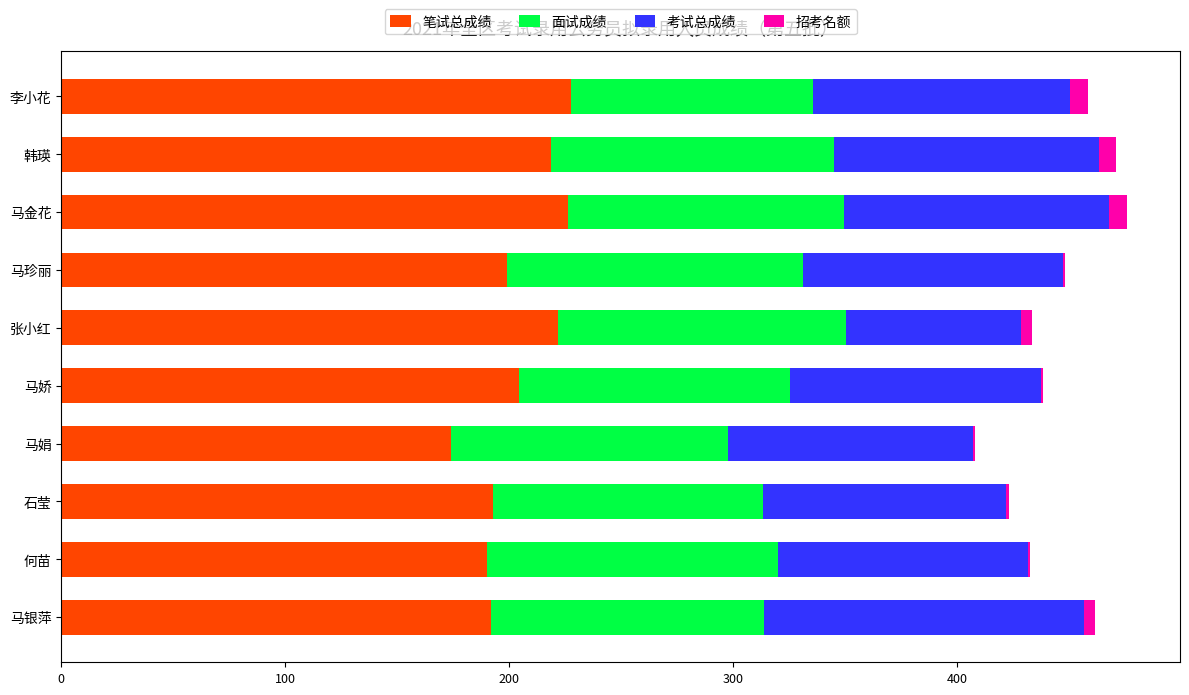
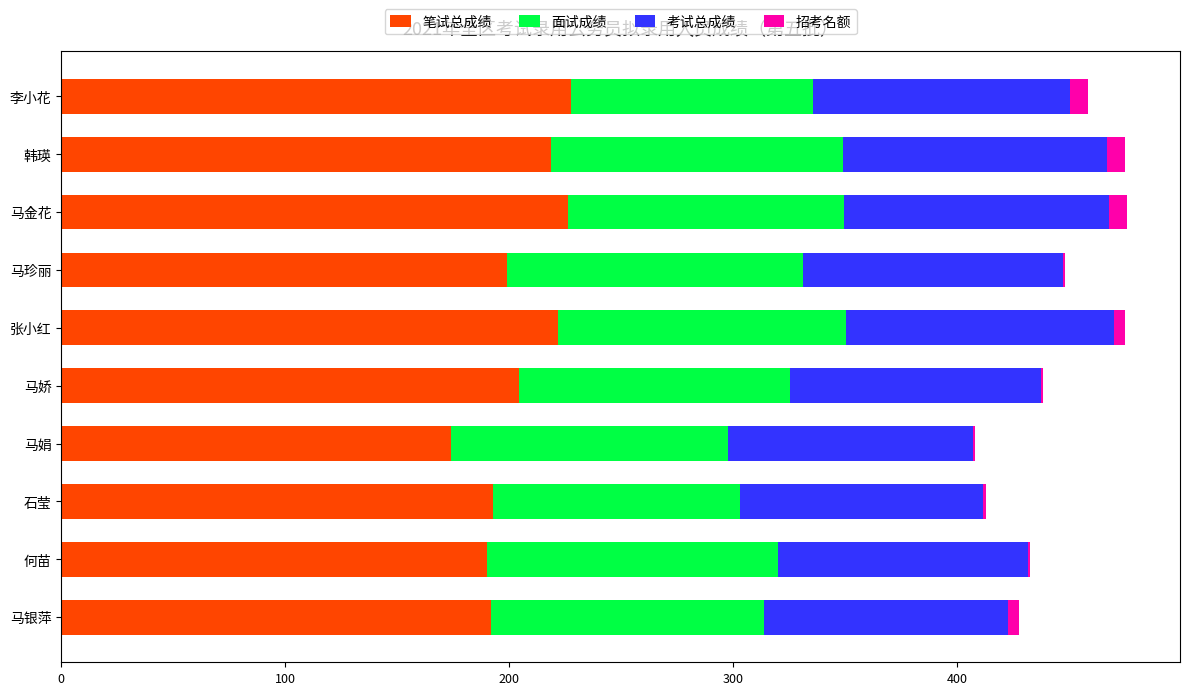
  {
    "笔试总成绩": {
      "李小花": 228,
      "韩瑛": 219,
      "马金花": 226,
      "马珍丽": 199,
      "张小红": 222,
      "马娇": 205,
      "马娟": 174,
      "石莹": 193,
      "何苗": 190,
      "马银萍": 192
    },
    "面试成绩": {
      "李小花": 108,
-     "韩瑛": 126,
+     "韩瑛": 130,
      "马金花": 123,
      "马珍丽": 132,
      "张小红": 129,
      "马娇": 121,
      "马娟": 124,
-     "石莹": 121,
+     "石莹": 111,
      "何苗": 130,
      "马银萍": 122
    },
    "考试总成绩": {
      "李小花": 115,
      "韩瑛": 118,
      "马金花": 118,
      "马珍丽": 116,
-     "张小红": 78,
+     "张小红": 120,
      "马娇": 112,
      "马娟": 109,
      "石莹": 109,
      "何苗": 111,
-     "马银萍": 143
+     "马银萍": 109
    },
    "招考名额": {
      "李小花": 8,
      "韩瑛": 8,
      "马金花": 8,
      "张小红": 5,
      "马银萍": 5
    }
  }
